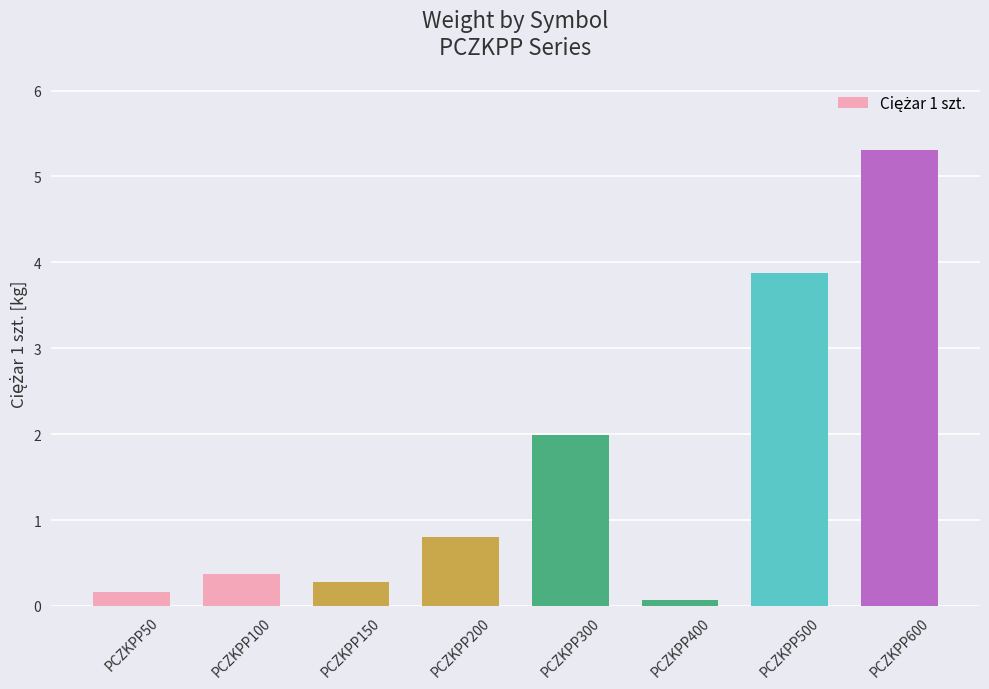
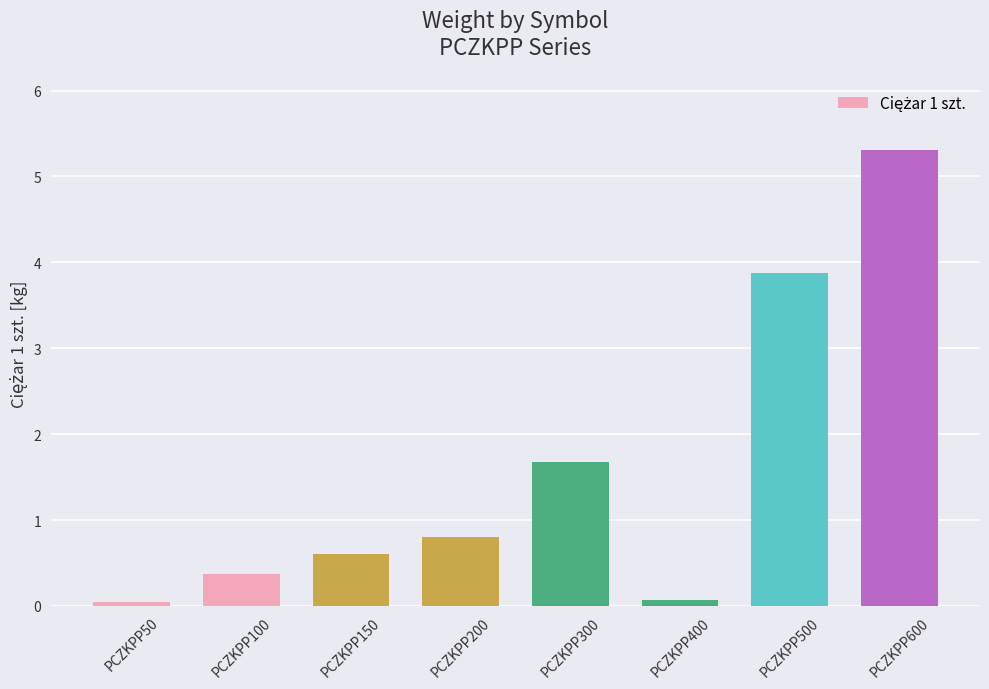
  {
-   "PCZKPP50": 0.2,
+   "PCZKPP50": 0.1,
    "PCZKPP100": 0.4,
-   "PCZKPP150": 0.3,
+   "PCZKPP150": 0.6,
    "PCZKPP200": 0.8,
-   "PCZKPP300": 2.0,
+   "PCZKPP300": 1.7,
    "PCZKPP400": 0.1,
    "PCZKPP500": 3.9,
    "PCZKPP600": 5.3
  }
